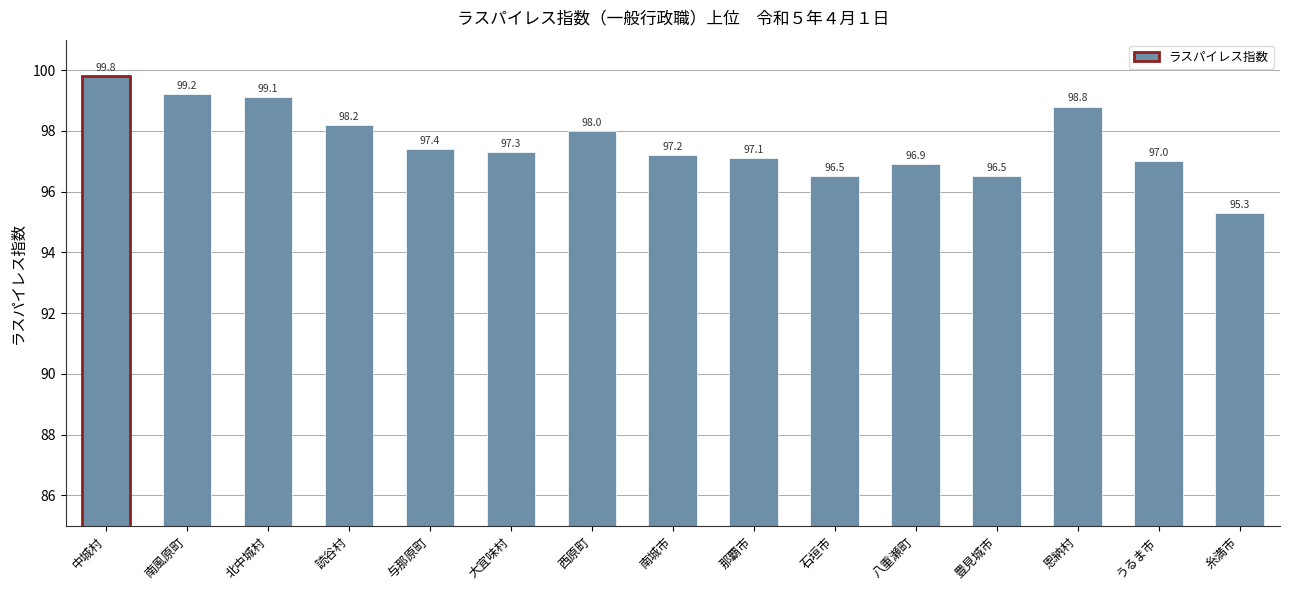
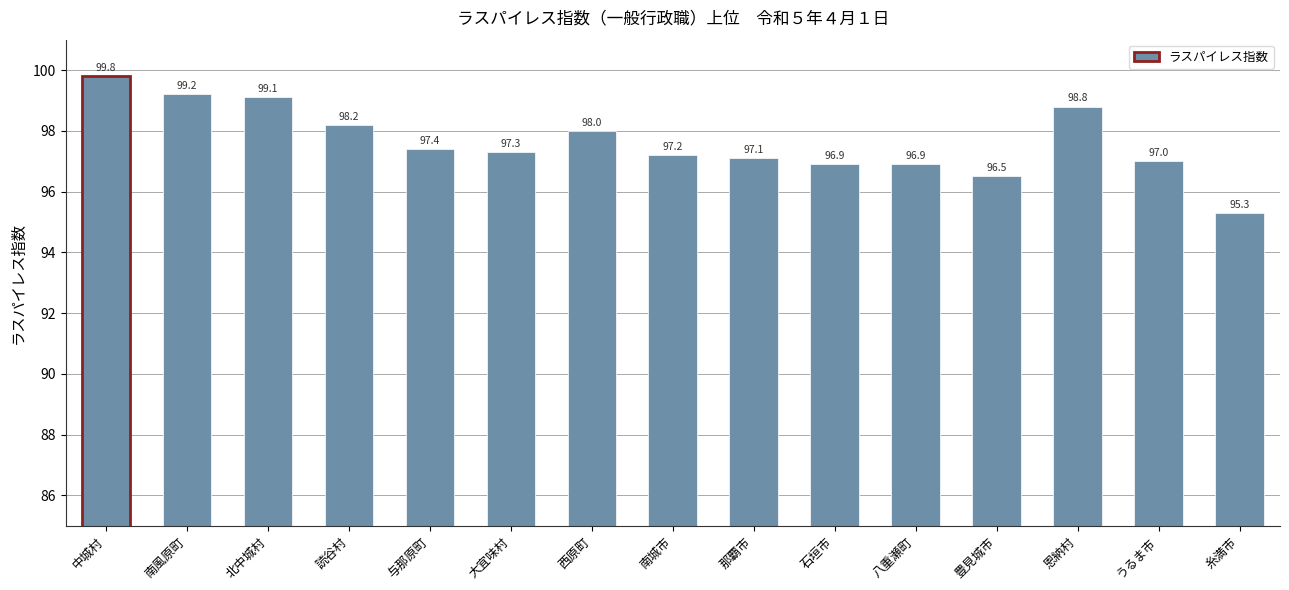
  {
    "中城村": 99.8,
    "南風原町": 99.2,
    "北中城村": 99.1,
    "読谷村": 98.2,
    "与那原町": 97.4,
    "大宜味村": 97.3,
    "西原町": 98.0,
    "南城市": 97.2,
    "那覇市": 97.1,
-   "石垣市": 96.5,
+   "石垣市": 96.9,
    "八重瀬町": 96.9,
    "豊見城市": 96.5,
    "恩納村": 98.8,
    "うるま市": 97.0,
    "糸満市": 95.3
  }
